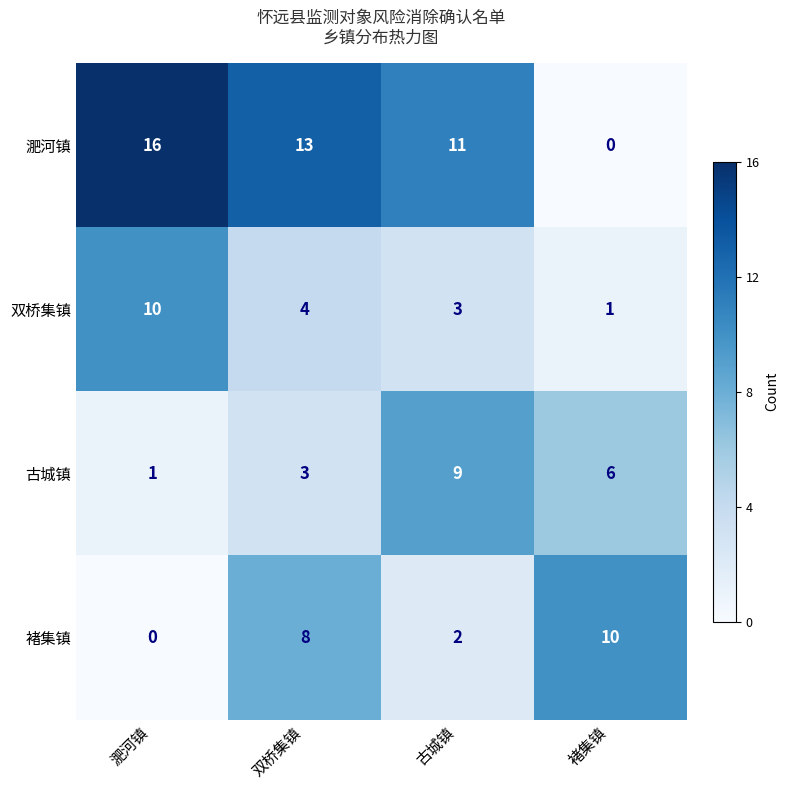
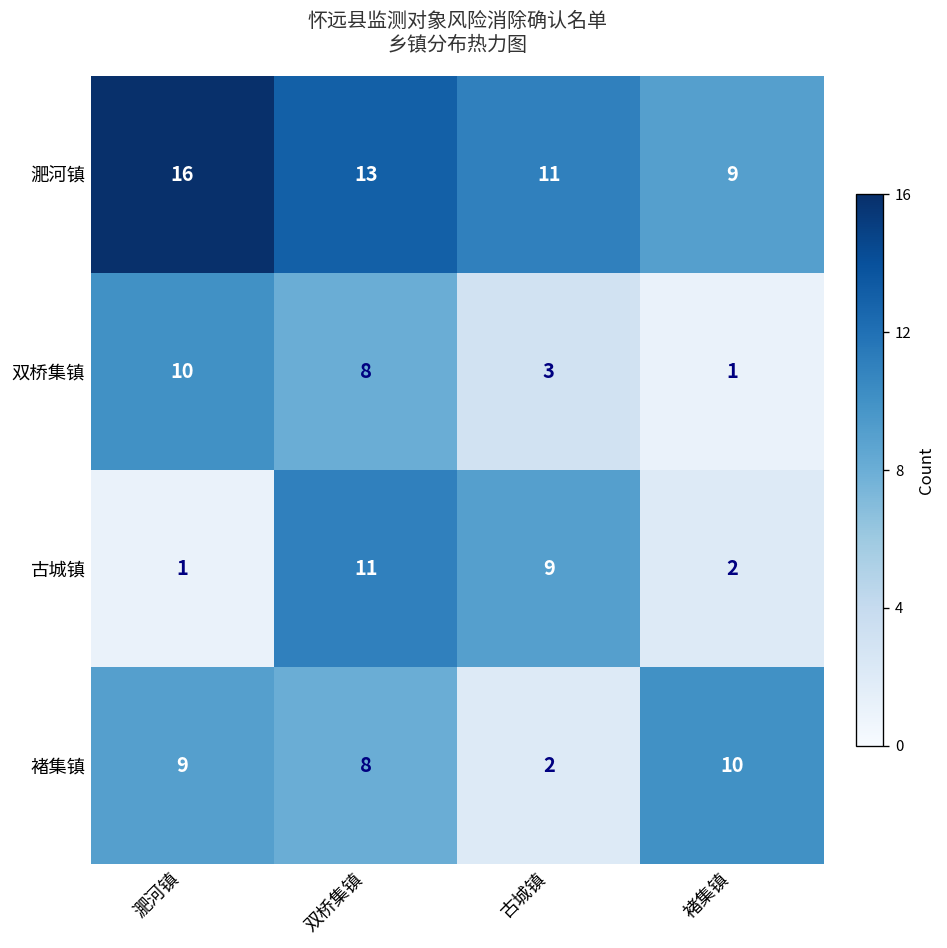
  {
    "淝河镇": {
      "淝河镇": 16,
      "双桥集镇": 13,
      "古城镇": 11,
-     "褚集镇": 0
+     "褚集镇": 9
    },
    "双桥集镇": {
      "淝河镇": 10,
-     "双桥集镇": 4,
+     "双桥集镇": 8,
      "古城镇": 3,
      "褚集镇": 1
    },
    "古城镇": {
      "淝河镇": 1,
-     "双桥集镇": 3,
+     "双桥集镇": 11,
      "古城镇": 9,
-     "褚集镇": 6
+     "褚集镇": 2
    },
    "褚集镇": {
-     "淝河镇": 0,
+     "淝河镇": 9,
      "双桥集镇": 8,
      "古城镇": 2,
      "褚集镇": 10
    }
  }
